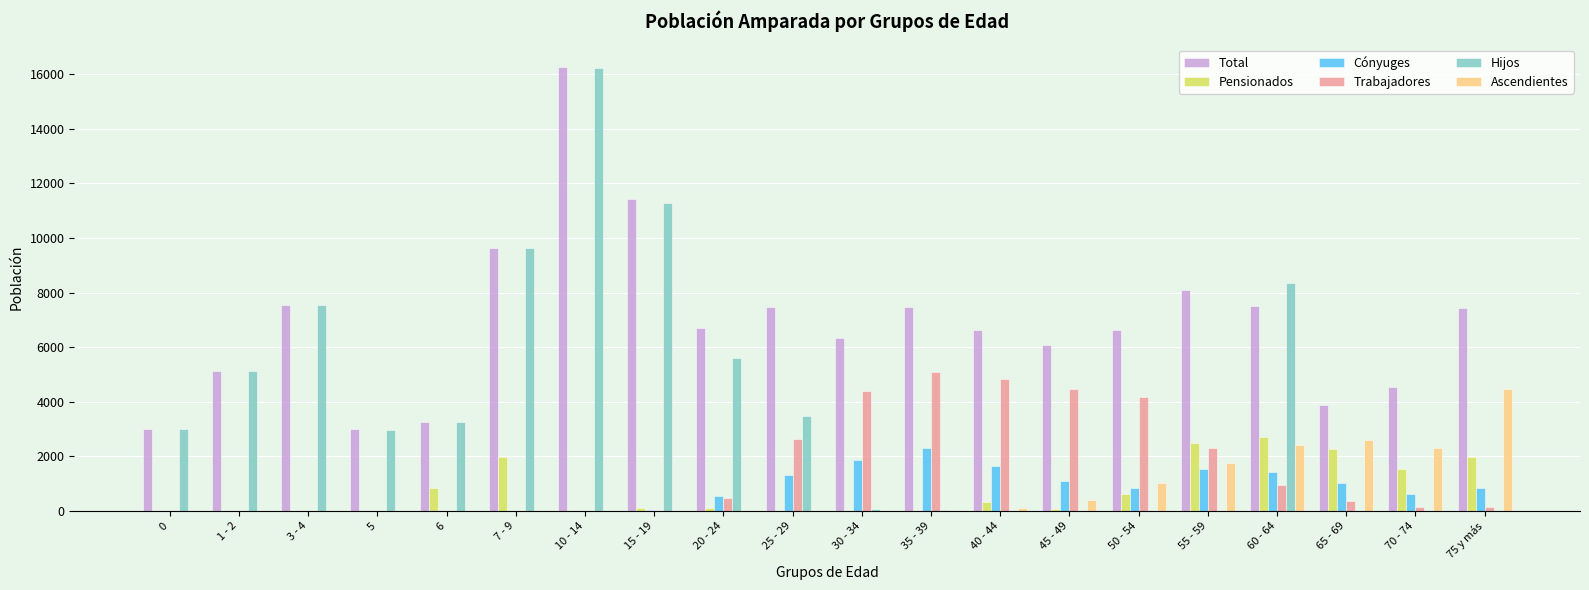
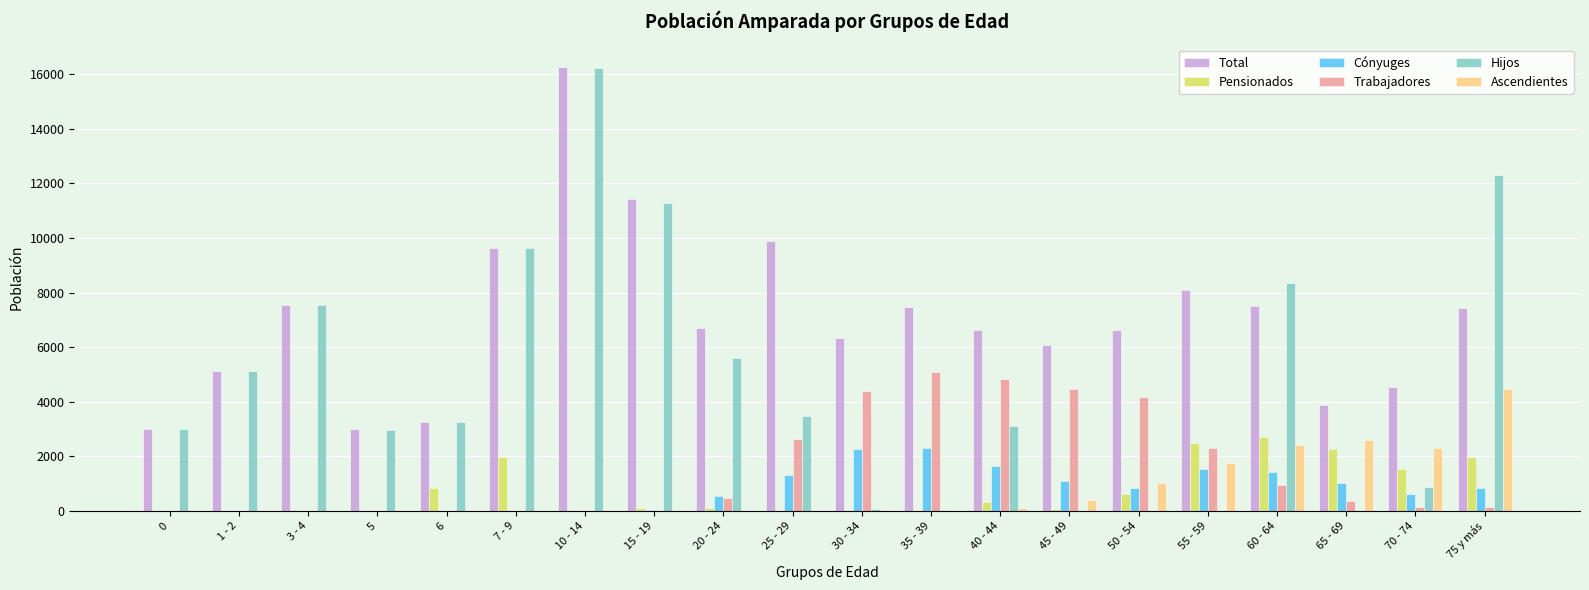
  {
    "Total": {
      "0": 3000,
      "1 - 2": 5100,
      "3 - 4": 7500,
      "5": 3000,
      "6": 3300,
      "7 - 9": 9600,
      "10 - 14": 16300,
      "15 - 19": 11400,
      "20 - 24": 6700,
-     "25 - 29": 7500,
+     "25 - 29": 9900,
      "30 - 34": 6400,
      "35 - 39": 7500,
      "40 - 44": 6600,
      "45 - 49": 6100,
      "50 - 54": 6600,
      "55 - 59": 8100,
      "60 - 64": 7500,
      "65 - 69": 3900,
      "70 - 74": 4600,
      "75 y más": 7400
    },
    "Pensionados": {
      "0": 0,
      "1 - 2": 0,
      "6": 800,
      "7 - 9": 2000,
      "15 - 19": 100,
      "20 - 24": 100,
      "40 - 44": 300,
      "50 - 54": 600,
      "55 - 59": 2500,
      "60 - 64": 2700,
      "65 - 69": 2300,
      "70 - 74": 1500,
      "75 y más": 2000
    },
    "Cónyuges": {
      "0": 0,
      "1 - 2": 0,
      "3 - 4": 0,
      "5": 0,
      "6": 0,
      "7 - 9": 0,
      "10 - 14": 0,
      "20 - 24": 500,
      "25 - 29": 1300,
-     "30 - 34": 1900,
+     "30 - 34": 2300,
      "35 - 39": 2300,
      "40 - 44": 1600,
      "45 - 49": 1100,
      "50 - 54": 800,
      "55 - 59": 1500,
      "60 - 64": 1400,
      "65 - 69": 1000,
      "70 - 74": 600,
      "75 y más": 900
    },
    "Hijos": {
      "0": 3000,
      "1 - 2": 5100,
      "3 - 4": 7500,
      "5": 3000,
      "6": 3300,
      "7 - 9": 9600,
      "10 - 14": 16200,
      "15 - 19": 11300,
      "20 - 24": 5600,
      "25 - 29": 3500,
-     "40 - 44": 0,
+     "40 - 44": 3100,
      "60 - 64": 8300,
      "65 - 69": 0,
-     "70 - 74": 0,
-     "75 y más": 0
+     "70 - 74": 900,
+     "75 y más": 12300
    }
  }
